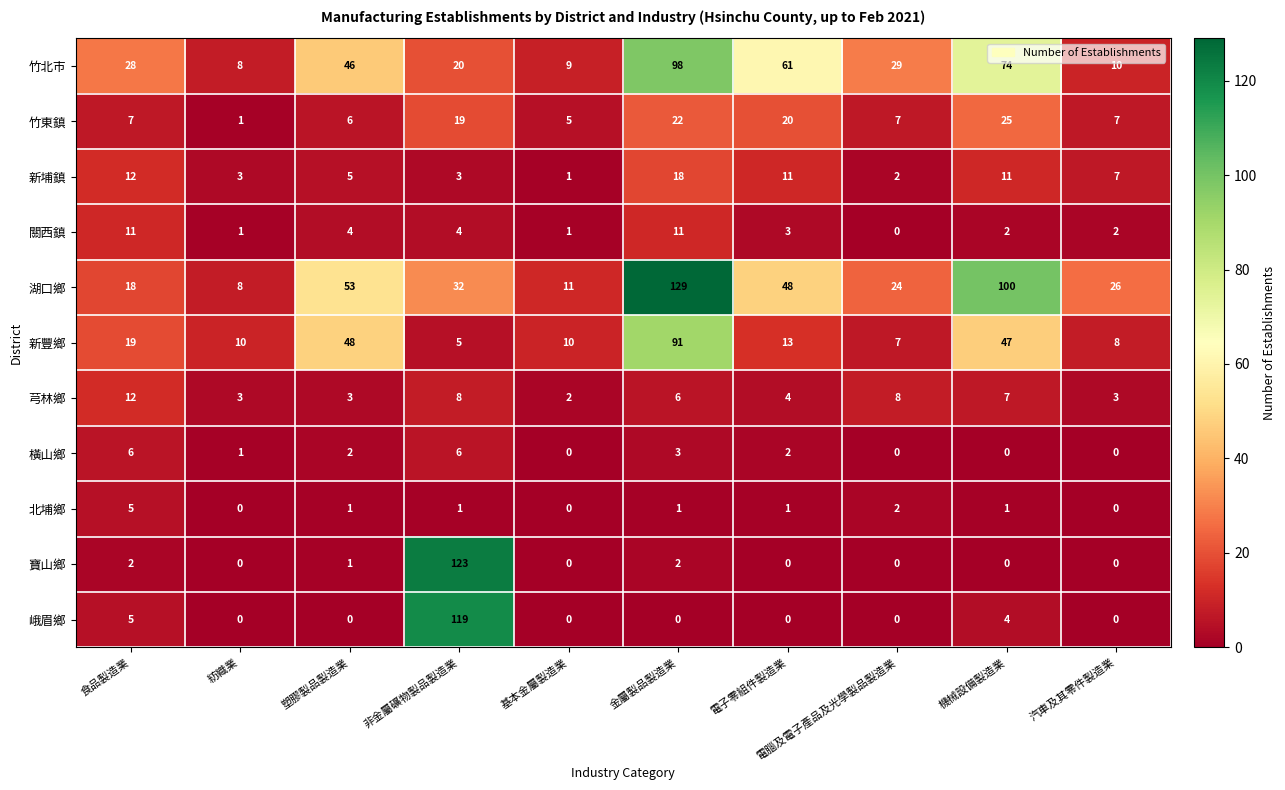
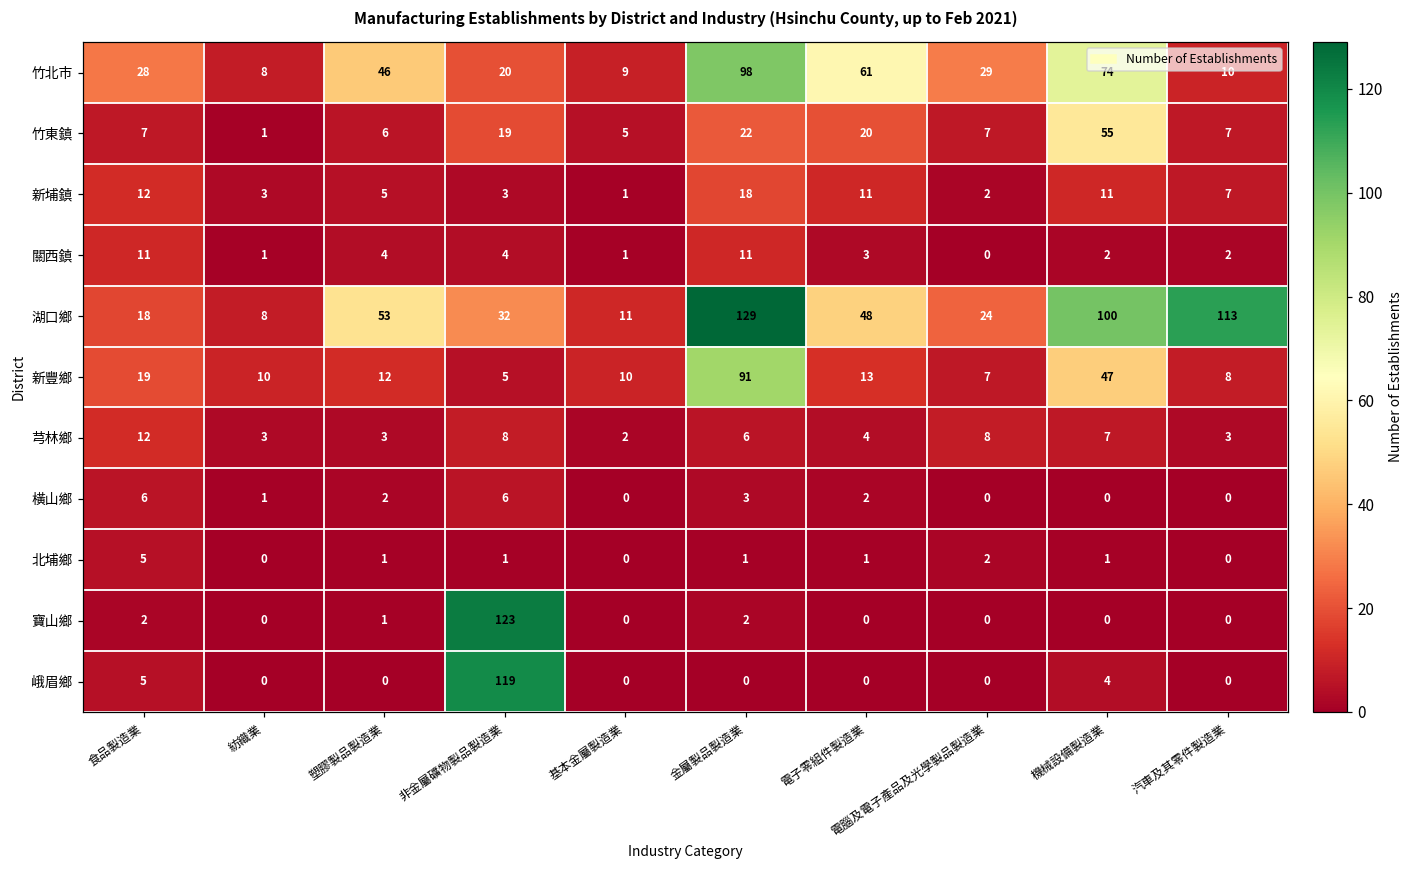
  {
    "竹北市": {
      "食品製造業": 28,
      "紡織業": 8,
      "塑膠製品製造業": 46,
      "非金屬礦物製品製造業": 20,
      "基本金屬製造業": 9,
      "金屬製品製造業": 98,
      "電子零組件製造業": 61,
      "電腦及電子產品及光學製品製造業": 29
    },
    "竹東鎮": {
      "食品製造業": 7,
      "紡織業": 1,
      "塑膠製品製造業": 6,
      "非金屬礦物製品製造業": 19,
      "基本金屬製造業": 5,
      "金屬製品製造業": 22,
      "電子零組件製造業": 20,
      "電腦及電子產品及光學製品製造業": 7,
-     "機械設備製造業": 25,
+     "機械設備製造業": 55,
      "汽車及其零件製造業": 7
    },
    "新埔鎮": {
      "食品製造業": 12,
      "紡織業": 3,
      "塑膠製品製造業": 5,
      "非金屬礦物製品製造業": 3,
      "基本金屬製造業": 1,
      "金屬製品製造業": 18,
      "電子零組件製造業": 11,
      "電腦及電子產品及光學製品製造業": 2,
      "機械設備製造業": 11,
      "汽車及其零件製造業": 7
    },
    "關西鎮": {
      "食品製造業": 11,
      "紡織業": 1,
      "塑膠製品製造業": 4,
      "非金屬礦物製品製造業": 4,
      "基本金屬製造業": 1,
      "金屬製品製造業": 11,
      "電子零組件製造業": 3,
      "電腦及電子產品及光學製品製造業": 0,
      "機械設備製造業": 2,
      "汽車及其零件製造業": 2
    },
    "湖口鄉": {
      "食品製造業": 18,
      "紡織業": 8,
      "塑膠製品製造業": 53,
      "非金屬礦物製品製造業": 32,
      "基本金屬製造業": 11,
      "金屬製品製造業": 129,
      "電子零組件製造業": 48,
      "電腦及電子產品及光學製品製造業": 24,
      "機械設備製造業": 100,
-     "汽車及其零件製造業": 26
+     "汽車及其零件製造業": 113
    },
    "新豐鄉": {
      "食品製造業": 19,
      "紡織業": 10,
-     "塑膠製品製造業": 48,
+     "塑膠製品製造業": 12,
      "非金屬礦物製品製造業": 5,
      "基本金屬製造業": 10,
      "金屬製品製造業": 91,
      "電子零組件製造業": 13,
      "電腦及電子產品及光學製品製造業": 7,
      "機械設備製造業": 47,
      "汽車及其零件製造業": 8
    },
    "芎林鄉": {
      "食品製造業": 12,
      "紡織業": 3,
      "塑膠製品製造業": 3,
      "非金屬礦物製品製造業": 8,
      "基本金屬製造業": 2,
      "金屬製品製造業": 6,
      "電子零組件製造業": 4,
      "電腦及電子產品及光學製品製造業": 8,
      "機械設備製造業": 7,
      "汽車及其零件製造業": 3
    },
    "橫山鄉": {
      "食品製造業": 6,
      "紡織業": 1,
      "塑膠製品製造業": 2,
      "非金屬礦物製品製造業": 6,
      "基本金屬製造業": 0,
      "金屬製品製造業": 3,
      "電子零組件製造業": 2,
      "電腦及電子產品及光學製品製造業": 0,
      "機械設備製造業": 0,
      "汽車及其零件製造業": 0
    },
    "北埔鄉": {
      "食品製造業": 5,
      "紡織業": 0,
      "塑膠製品製造業": 1,
      "非金屬礦物製品製造業": 1,
      "基本金屬製造業": 0,
      "金屬製品製造業": 1,
      "電子零組件製造業": 1,
      "電腦及電子產品及光學製品製造業": 2,
      "機械設備製造業": 1,
      "汽車及其零件製造業": 0
    },
    "寶山鄉": {
      "食品製造業": 2,
      "紡織業": 0,
      "塑膠製品製造業": 1,
      "非金屬礦物製品製造業": 123,
      "基本金屬製造業": 0,
      "金屬製品製造業": 2,
      "電子零組件製造業": 0,
      "電腦及電子產品及光學製品製造業": 0,
      "機械設備製造業": 0,
      "汽車及其零件製造業": 0
    },
    "峨眉鄉": {
      "食品製造業": 5,
      "紡織業": 0,
      "塑膠製品製造業": 0,
      "非金屬礦物製品製造業": 119,
      "基本金屬製造業": 0,
      "金屬製品製造業": 0,
      "電子零組件製造業": 0,
      "電腦及電子產品及光學製品製造業": 0,
      "機械設備製造業": 4,
      "汽車及其零件製造業": 0
    }
  }
